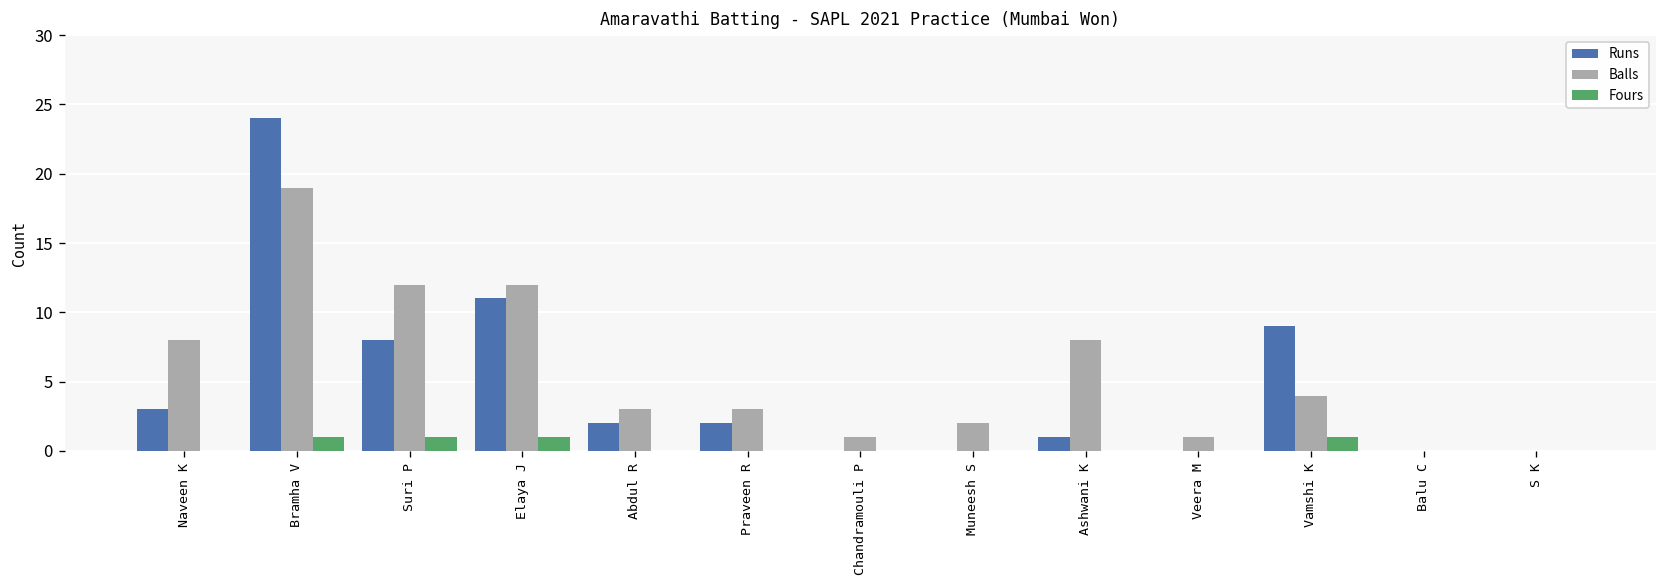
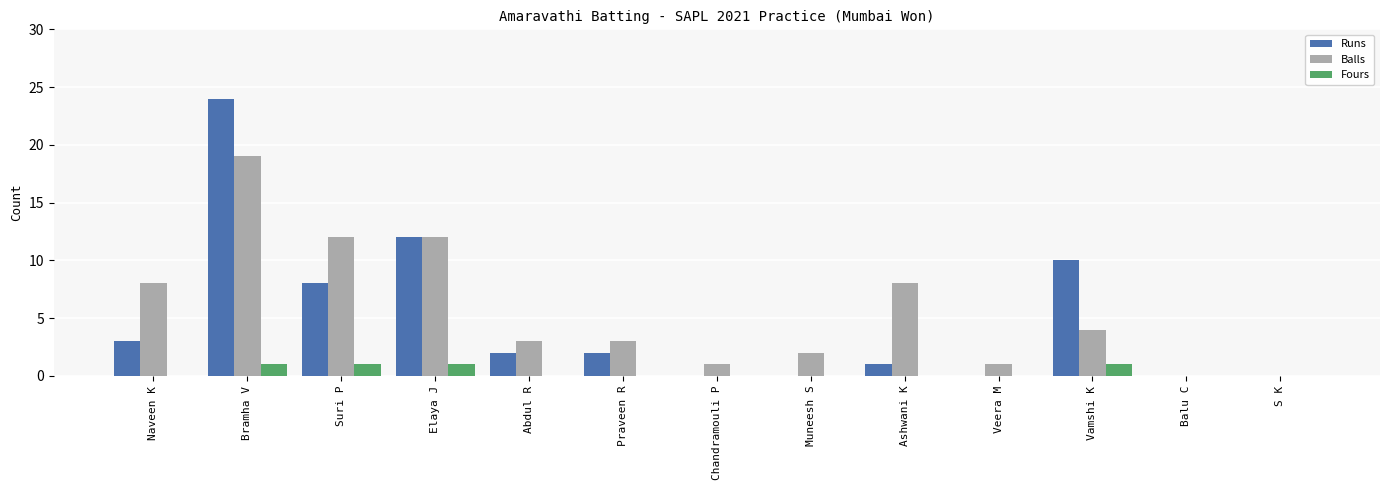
  {
    "Runs": {
      "Naveen K": 3,
      "Bramha V": 24,
      "Suri P": 8,
-     "Elaya J": 11,
+     "Elaya J": 12,
      "Abdul R": 2,
      "Praveen R": 2,
      "Chandramouli P": 0,
      "Muneesh S": 0,
      "Ashwani K": 1,
      "Veera M": 0,
-     "Vamshi K": 9,
+     "Vamshi K": 10,
      "Balu C": 0,
      "S K": 0
    },
    "Balls": {
      "Naveen K": 8,
      "Bramha V": 19,
      "Suri P": 12,
      "Elaya J": 12,
      "Abdul R": 3,
      "Praveen R": 3,
      "Chandramouli P": 1,
      "Muneesh S": 2,
      "Ashwani K": 8,
      "Veera M": 1,
      "Vamshi K": 4,
      "Balu C": 0,
      "S K": 0
    },
    "Fours": {
      "Naveen K": 0,
      "Bramha V": 1,
      "Suri P": 1,
      "Elaya J": 1,
      "Abdul R": 0,
      "Praveen R": 0,
      "Chandramouli P": 0,
      "Muneesh S": 0,
      "Ashwani K": 0,
      "Veera M": 0,
      "Vamshi K": 1,
      "Balu C": 0,
      "S K": 0
    }
  }
